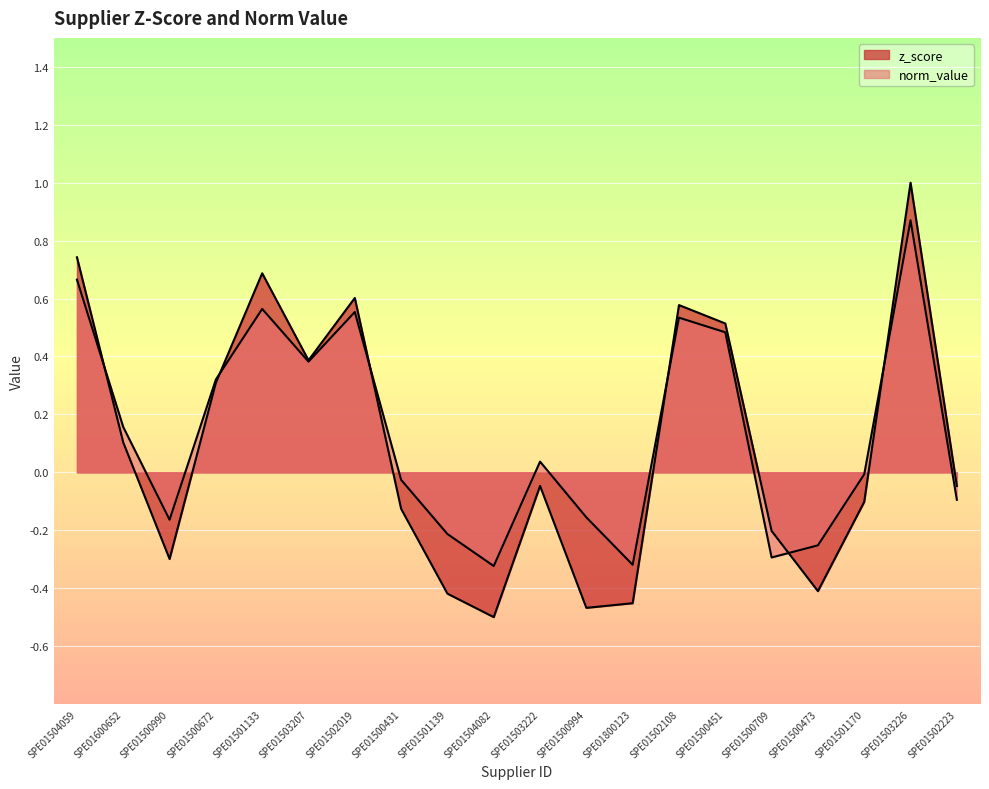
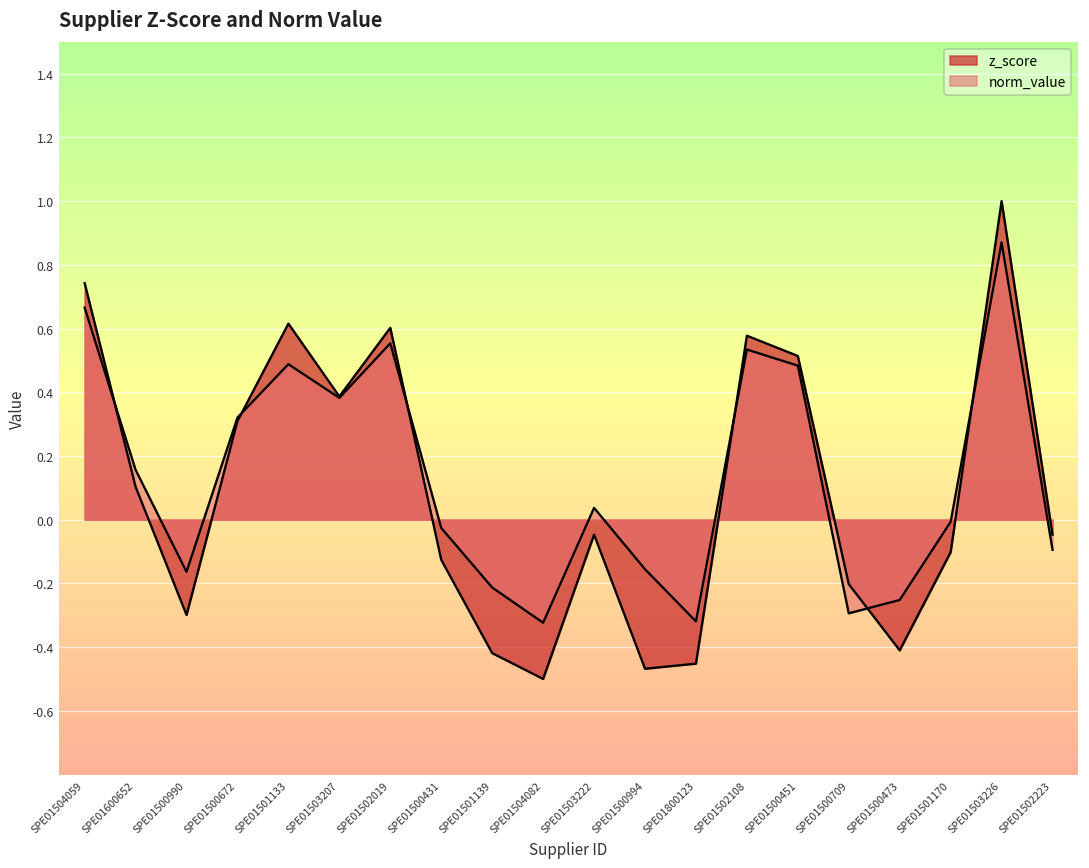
  {
    "z_score": {
-     "SPE01501133": 0.69
+     "SPE01501133": 0.62
    },
    "norm_value": {
-     "SPE01501133": 0.56
+     "SPE01501133": 0.49
    }
  }
